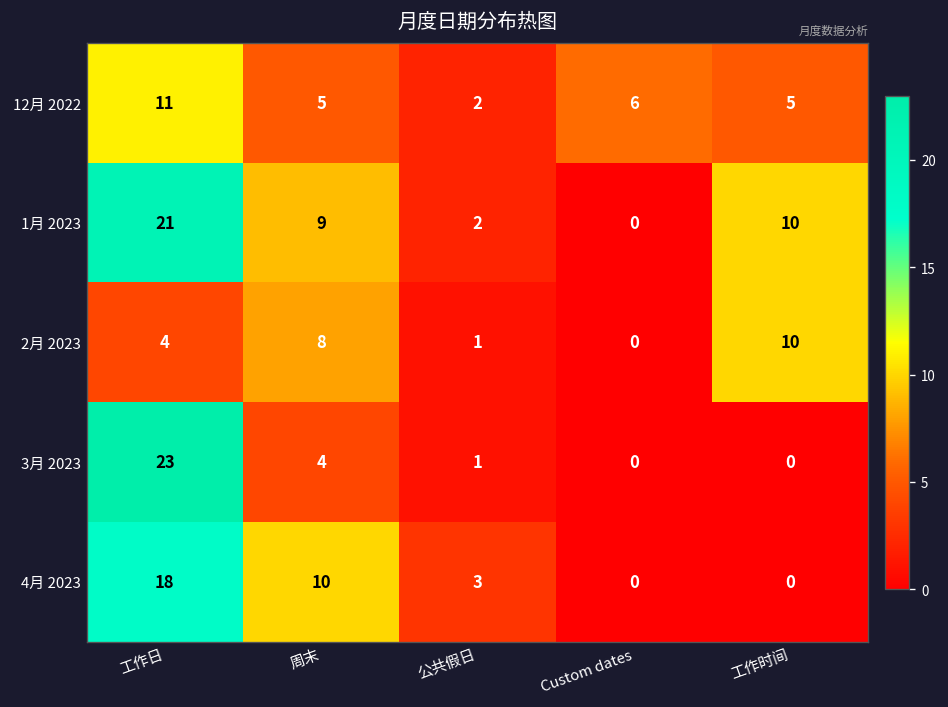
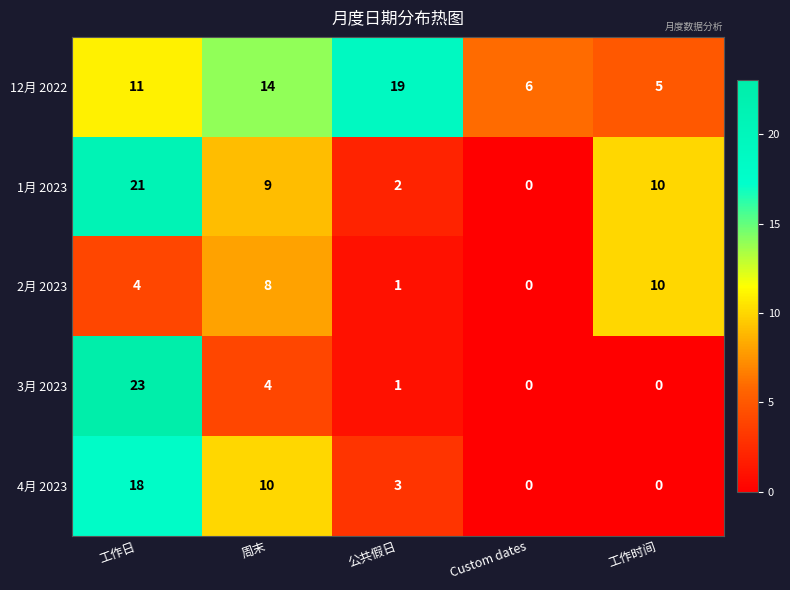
  {
    "12月 2022": {
      "工作日": 11,
-     "周末": 5,
-     "公共假日": 2,
+     "周末": 14,
+     "公共假日": 19,
      "Custom dates": 6,
      "工作时间": 5
    },
    "1月 2023": {
      "工作日": 21,
      "周末": 9,
      "公共假日": 2,
      "Custom dates": 0,
      "工作时间": 10
    },
    "2月 2023": {
      "工作日": 4,
      "周末": 8,
      "公共假日": 1,
      "Custom dates": 0,
      "工作时间": 10
    },
    "3月 2023": {
      "工作日": 23,
      "周末": 4,
      "公共假日": 1,
      "Custom dates": 0,
      "工作时间": 0
    },
    "4月 2023": {
      "工作日": 18,
      "周末": 10,
      "公共假日": 3,
      "Custom dates": 0,
      "工作时间": 0
    }
  }
